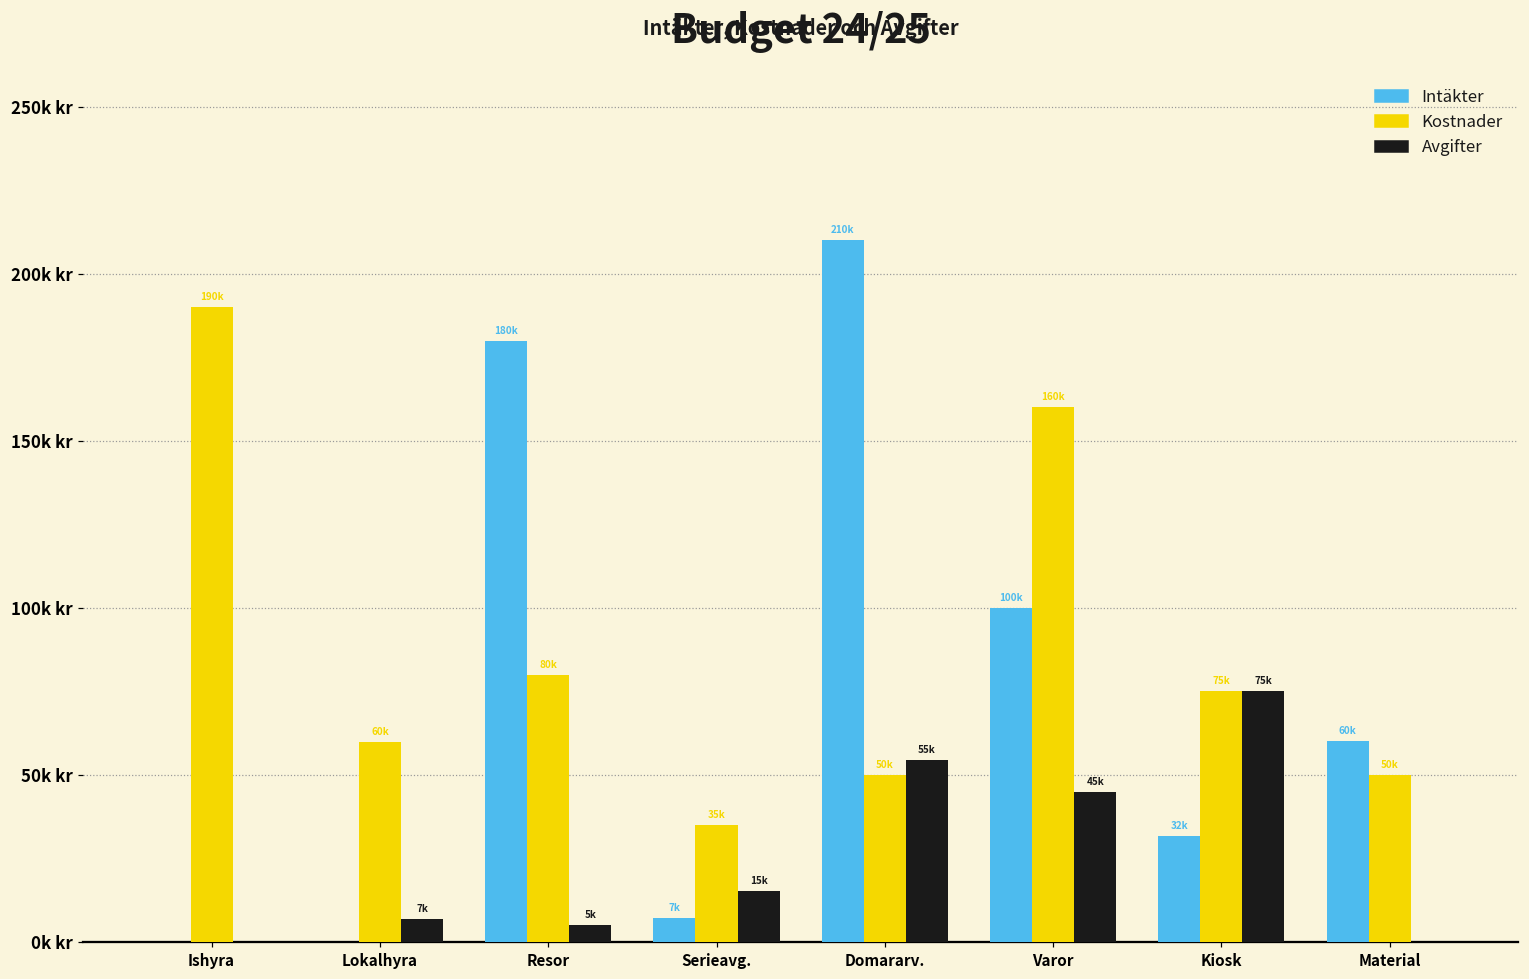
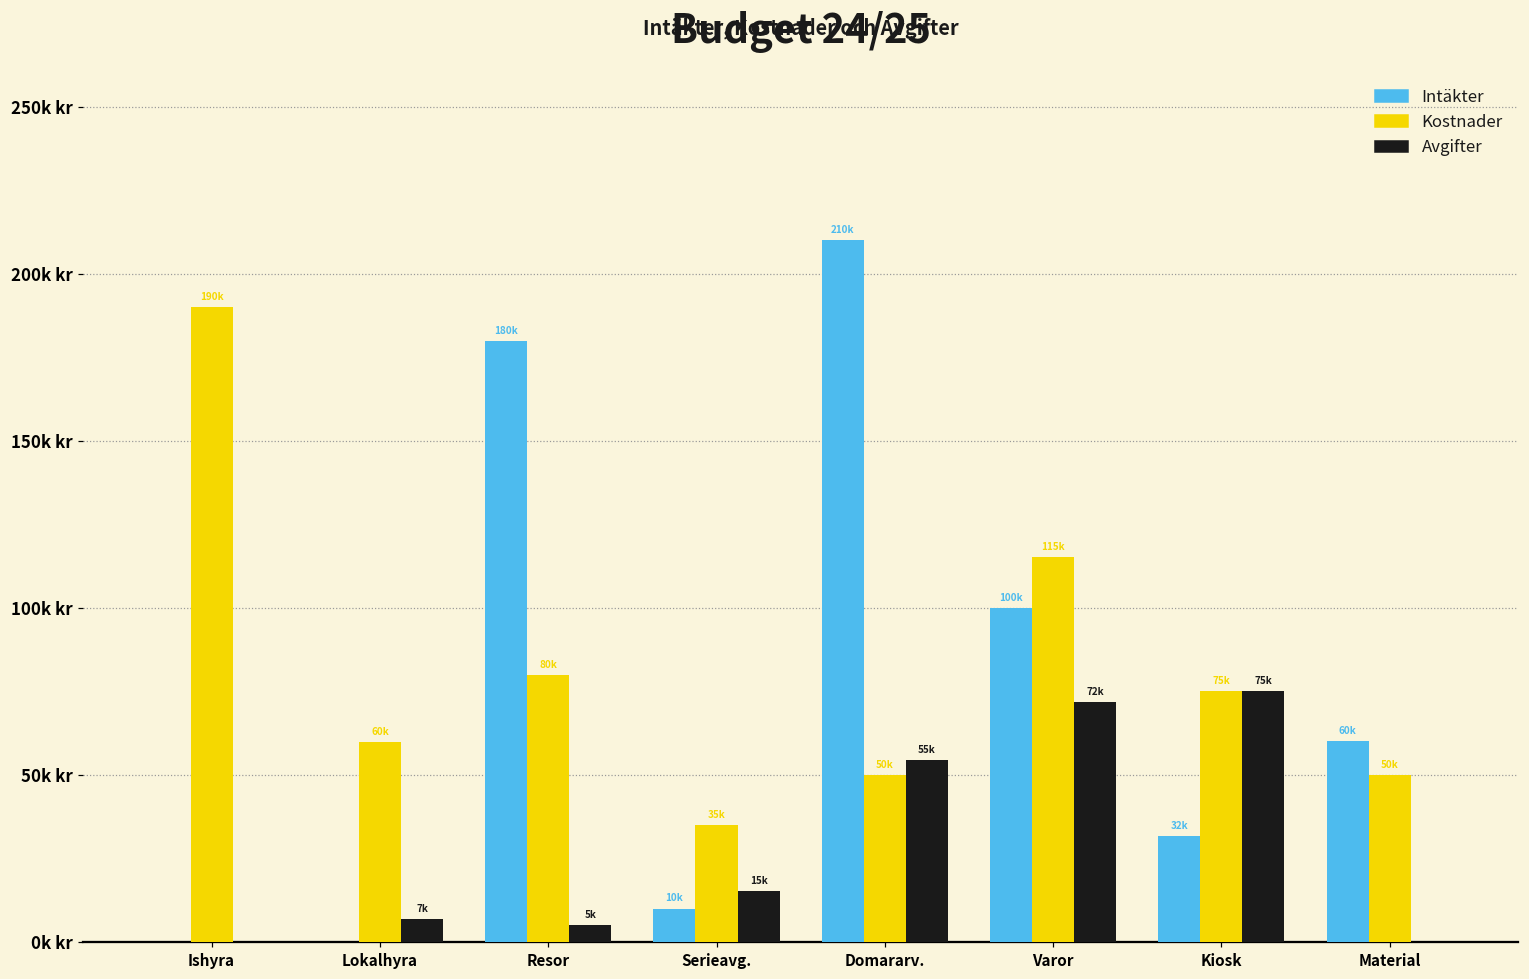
  {
    "Intäkter": {
      "Resor": "180k",
-     "Serieavg.": "7k",
+     "Serieavg.": "10k",
      "Domararv.": "210k",
      "Varor": "100k",
      "Kiosk": "32k",
      "Material": "60k"
    },
    "Kostnader": {
      "Ishyra": "190k",
      "Lokalhyra": "60k",
      "Resor": "80k",
      "Serieavg.": "35k",
      "Domararv.": "50k",
-     "Varor": "160k",
+     "Varor": "115k",
      "Kiosk": "75k",
      "Material": "50k"
    },
    "Avgifter": {
      "Lokalhyra": "7k",
      "Resor": "5k",
      "Serieavg.": "15k",
      "Domararv.": "55k",
-     "Varor": "45k",
+     "Varor": "72k",
      "Kiosk": "75k"
    }
  }
